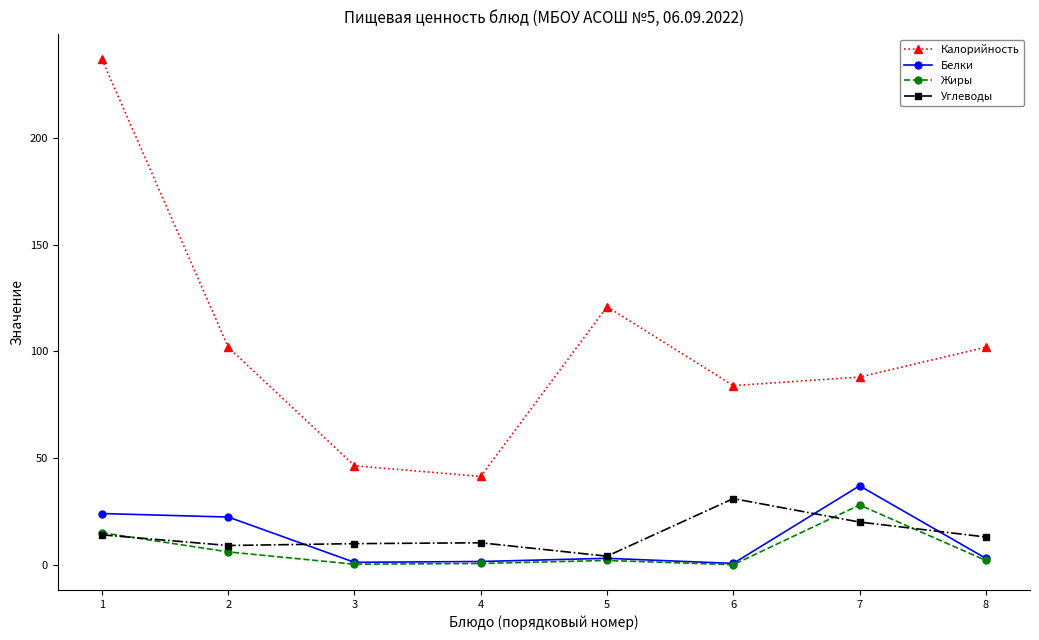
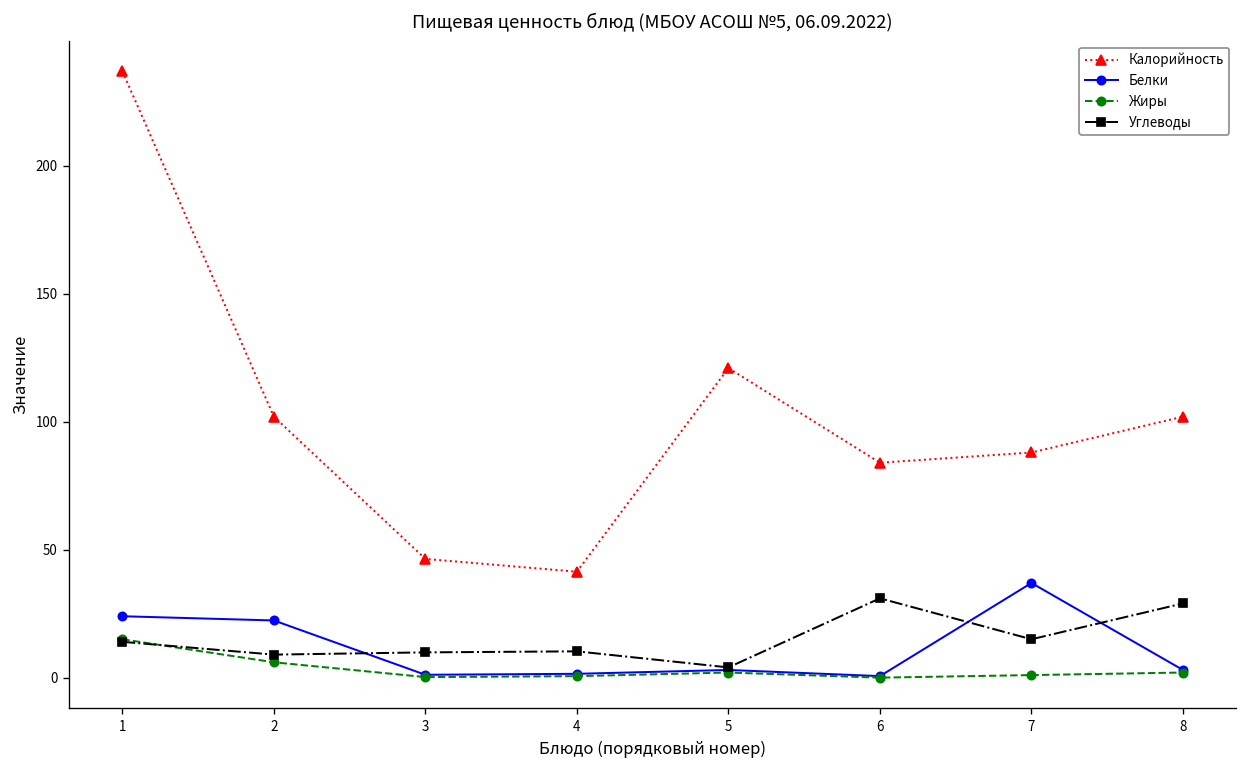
  {
    "Калорийность": {
      "1": 237,
      "2": 102,
      "3": 46,
      "4": 41,
      "5": 121,
      "6": 84,
      "7": 88,
      "8": 102
    },
    "Белки": {
      "1": 24,
      "2": 22,
      "7": 37
    },
    "Жиры": {
      "2": 6,
-     "7": 28
+     "7": 1
    },
    "Углеводы": {
      "2": 9,
      "3": 10,
      "4": 10,
      "6": 31,
-     "7": 20,
-     "8": 13
+     "7": 15,
+     "8": 29
    }
  }
